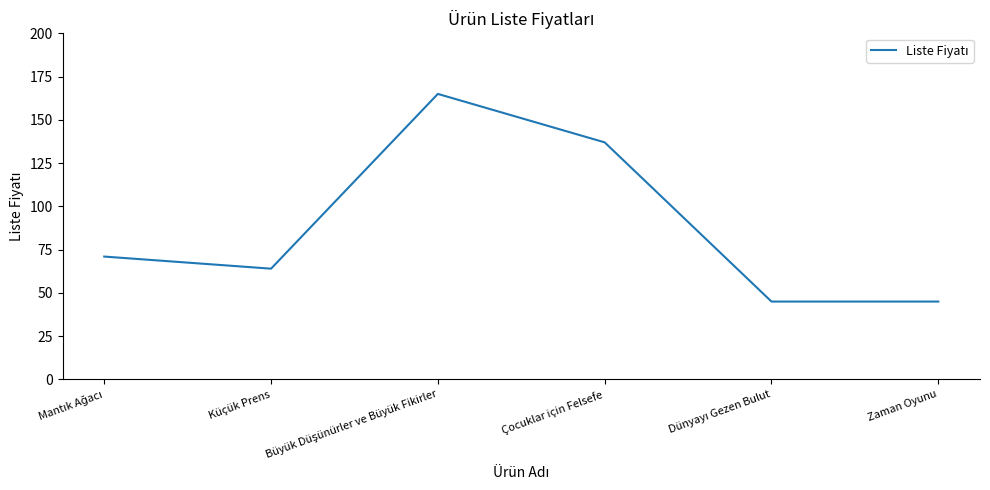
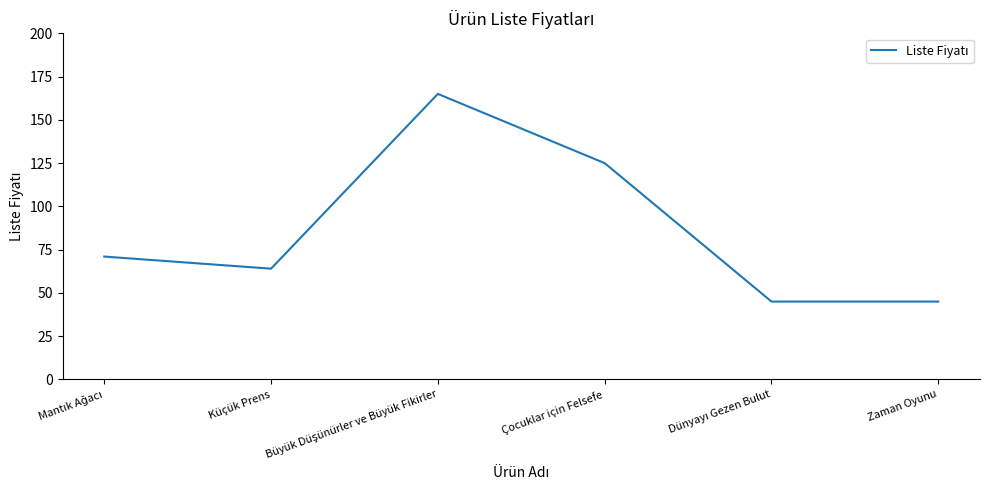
  {
    "Mantık Ağacı": 71,
    "Küçük Prens": 64,
    "Büyük Düşünürler ve Büyük Fikirler": 165,
-   "Çocuklar için Felsefe": 137,
+   "Çocuklar için Felsefe": 125,
    "Dünyayı Gezen Bulut": 45,
    "Zaman Oyunu": 45
  }
